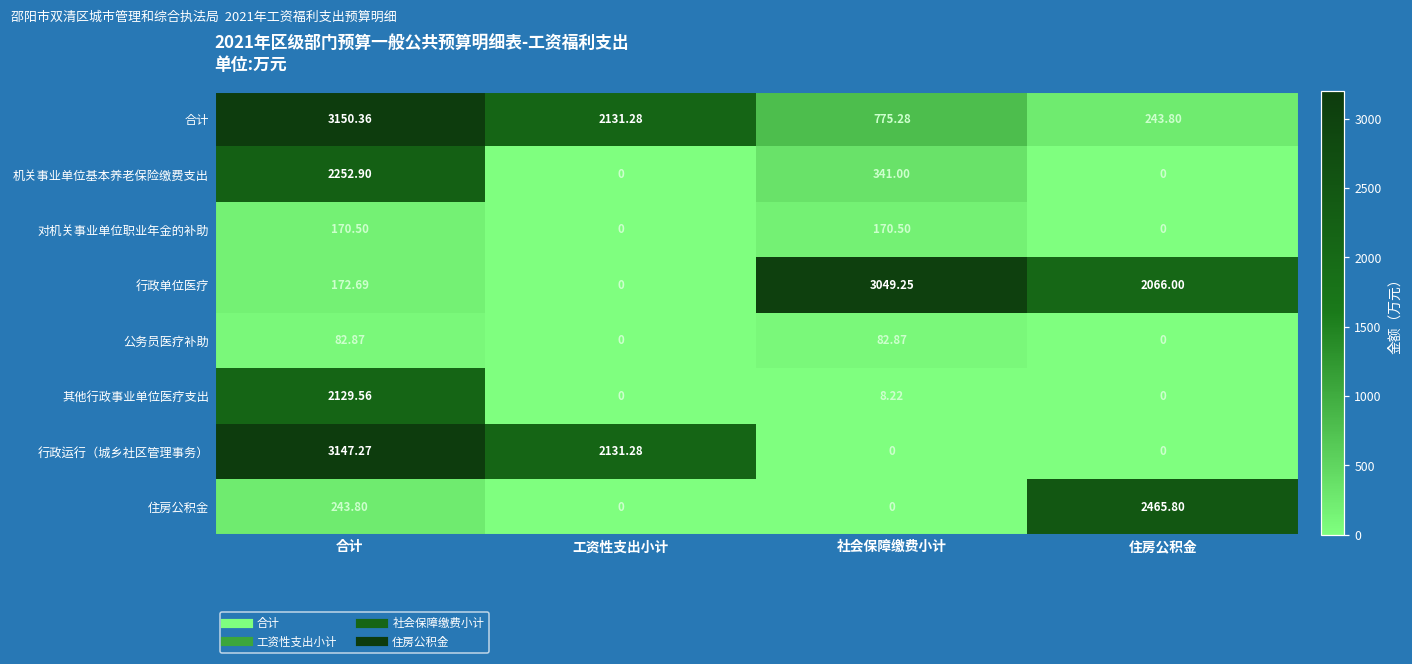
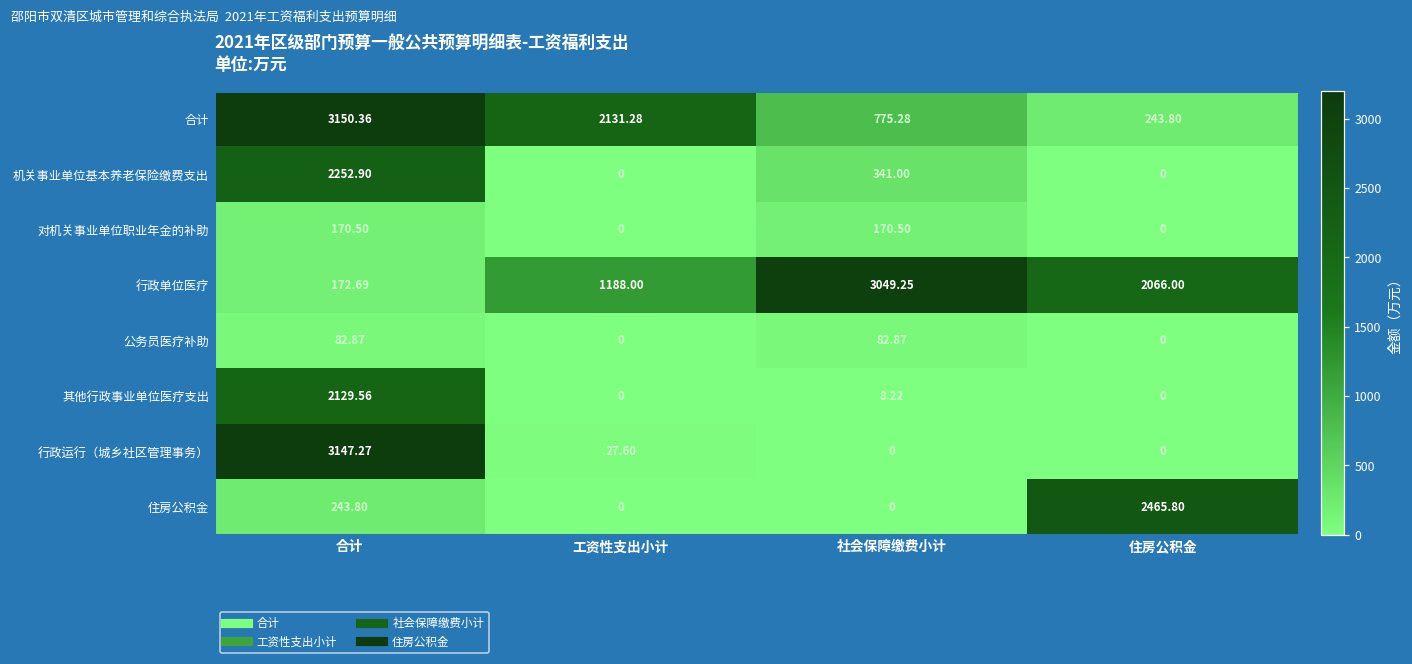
  {
    "合计": {
      "合计": 3150.36,
      "工资性支出小计": 2131.28,
      "社会保障缴费小计": 775.28,
      "住房公积金": 243.80
    },
    "机关事业单位基本养老保险缴费支出": {
      "合计": 2252.90,
      "工资性支出小计": 0,
      "社会保障缴费小计": 341.00,
      "住房公积金": 0
    },
    "对机关事业单位职业年金的补助": {
      "合计": 170.50,
      "工资性支出小计": 0,
      "社会保障缴费小计": 170.50,
      "住房公积金": 0
    },
    "行政单位医疗": {
      "合计": 172.69,
-     "工资性支出小计": 0,
+     "工资性支出小计": 1188.00,
      "社会保障缴费小计": 3049.25,
      "住房公积金": 2066.00
    },
    "公务员医疗补助": {
      "合计": 82.87,
      "工资性支出小计": 0,
      "社会保障缴费小计": 82.87,
      "住房公积金": 0
    },
    "其他行政事业单位医疗支出": {
      "合计": 2129.56,
      "工资性支出小计": 0,
      "社会保障缴费小计": 8.22,
      "住房公积金": 0
    },
    "行政运行（城乡社区管理事务）": {
      "合计": 3147.27,
-     "工资性支出小计": 2131.28,
+     "工资性支出小计": 27.60,
      "社会保障缴费小计": 0,
      "住房公积金": 0
    },
    "住房公积金": {
      "合计": 243.80,
      "工资性支出小计": 0,
      "社会保障缴费小计": 0,
      "住房公积金": 2465.80
    }
  }
